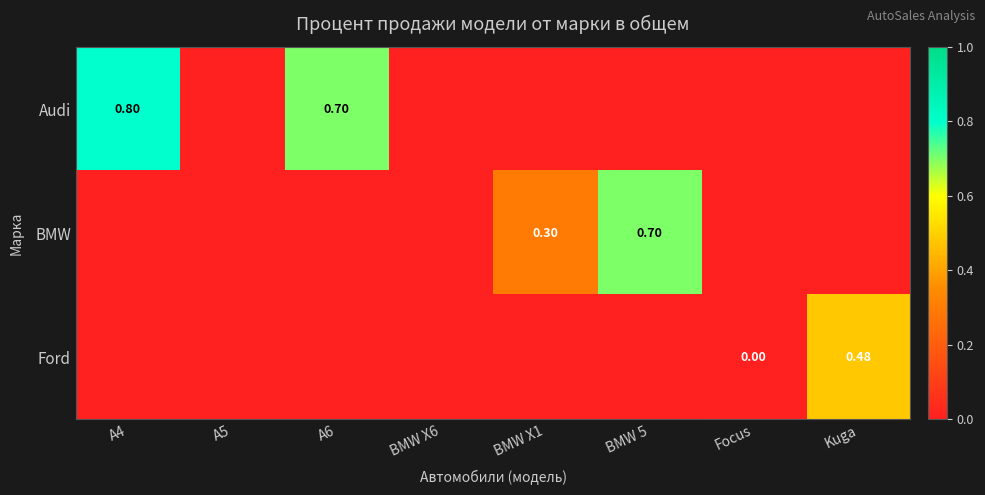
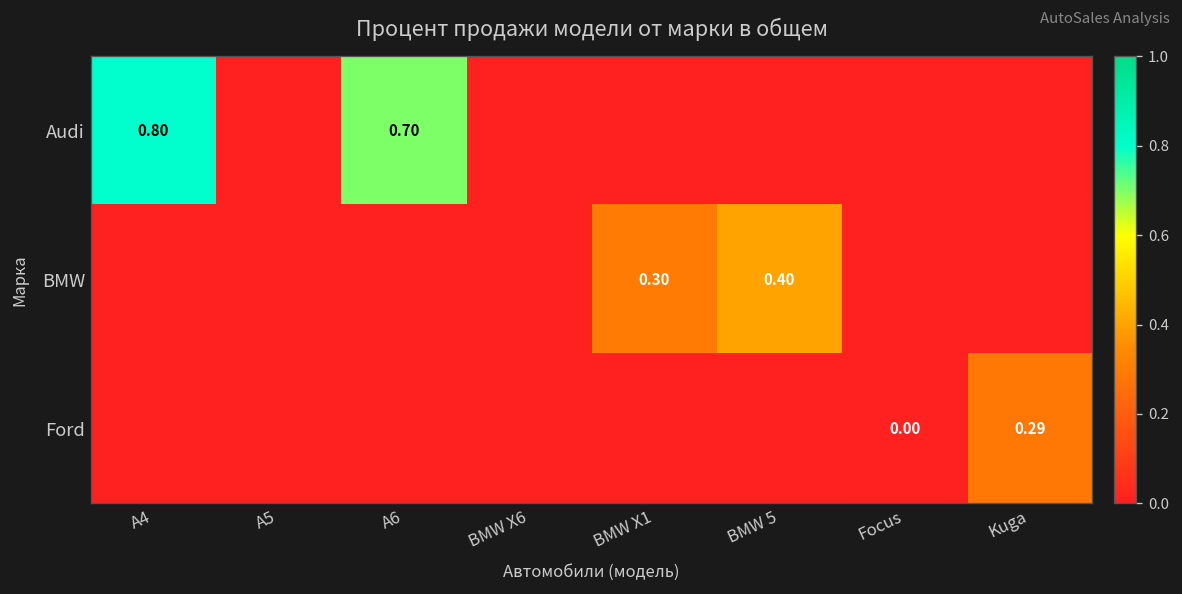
  {
    "Audi": {
      "A4": 0.80,
      "A6": 0.70
    },
    "BMW": {
      "BMW X1": 0.30,
-     "BMW 5": 0.70
+     "BMW 5": 0.40
    },
    "Ford": {
      "Focus": 0.00,
-     "Kuga": 0.48
+     "Kuga": 0.29
    }
  }
